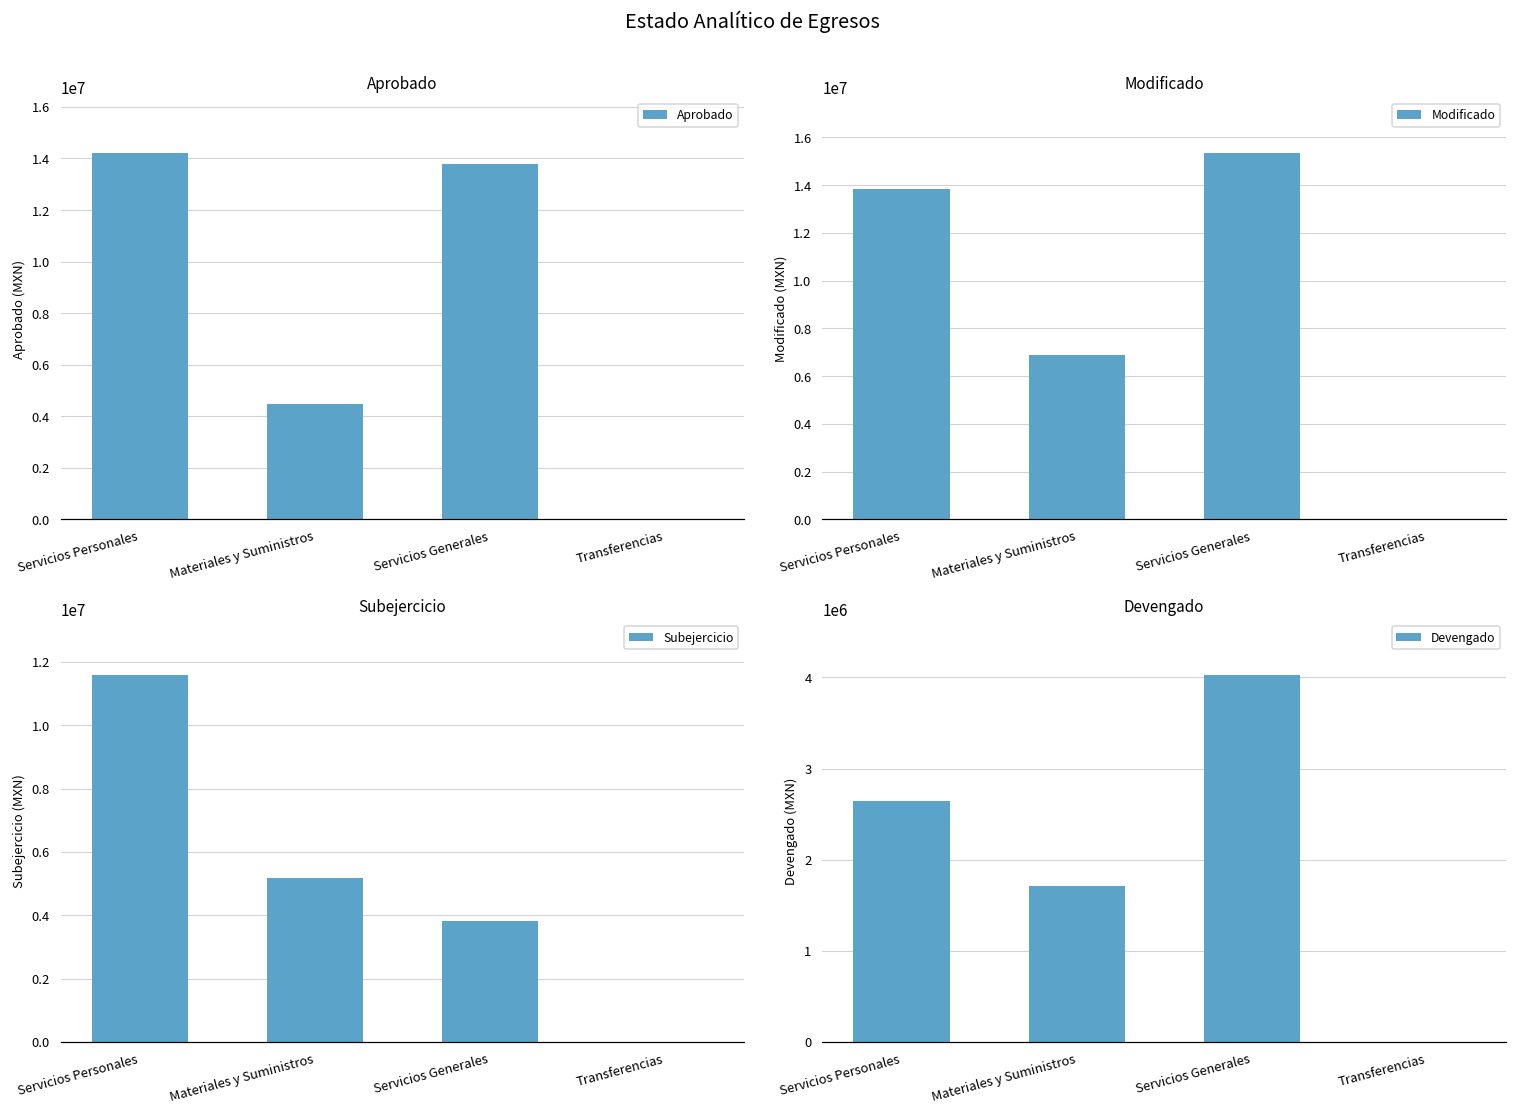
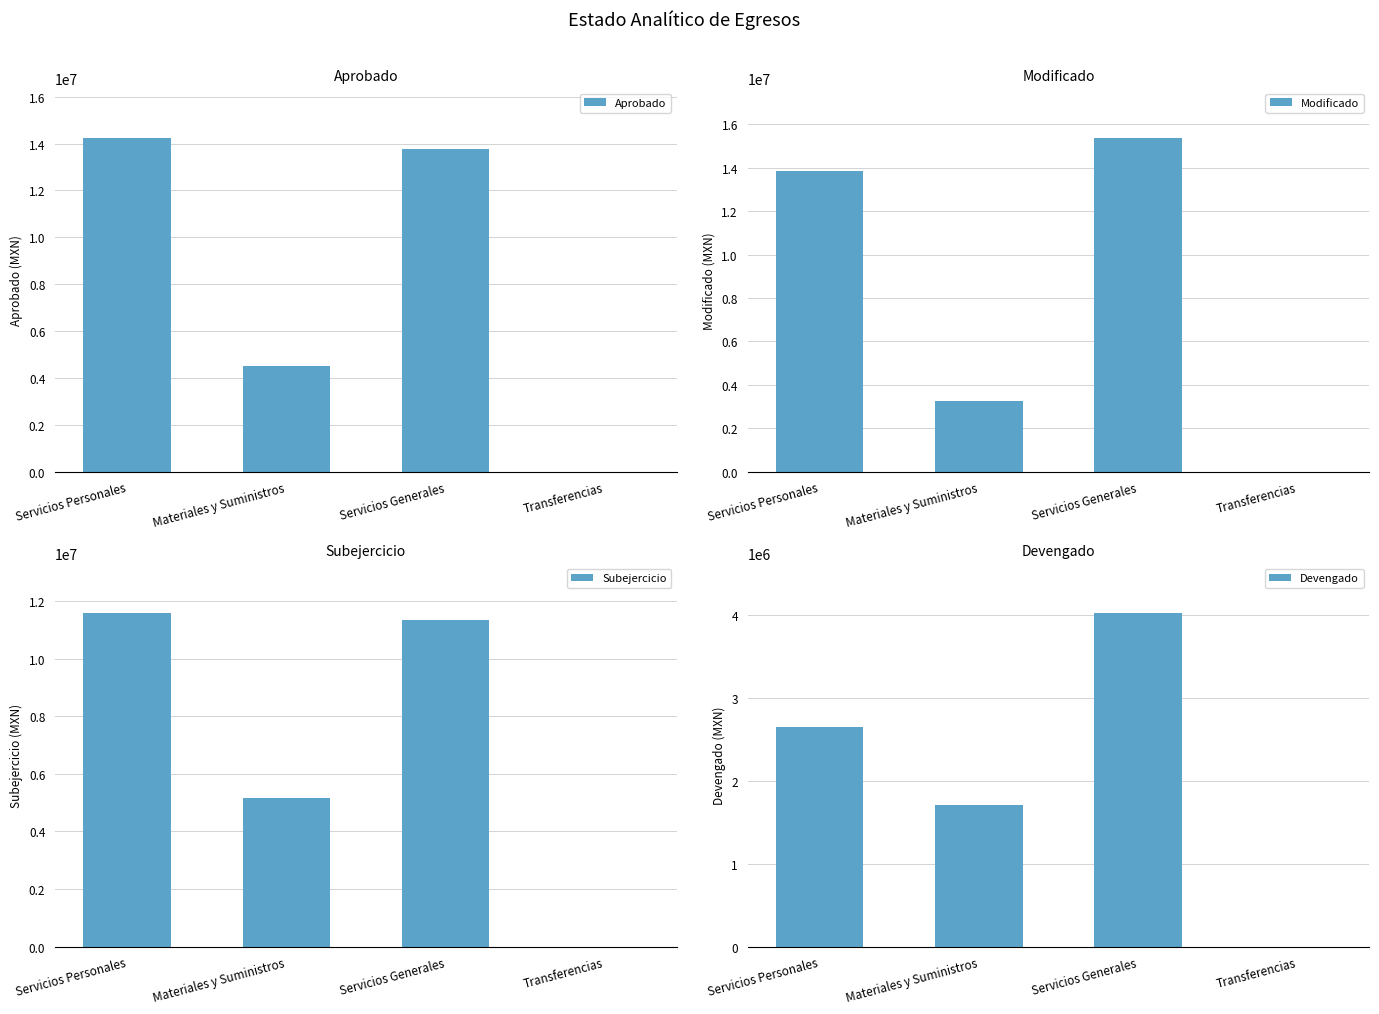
  {
    "Aprobado": {
      "Servicios Personales": 14200000,
      "Materiales y Suministros": 4500000,
      "Servicios Generales": 13800000,
      "Transferencias": 0
    },
    "Modificado": {
      "Servicios Personales": 13800000,
-     "Materiales y Suministros": 6900000,
+     "Materiales y Suministros": 3200000,
      "Servicios Generales": 15400000,
      "Transferencias": 0
    },
    "Subejercicio": {
      "Servicios Personales": 11600000,
      "Materiales y Suministros": 5200000,
-     "Servicios Generales": 3800000,
+     "Servicios Generales": 11300000,
      "Transferencias": 0
    },
    "Devengado": {
      "Servicios Personales": 2600000,
      "Materiales y Suministros": 1700000,
      "Servicios Generales": 4000000,
      "Transferencias": 0
    }
  }
